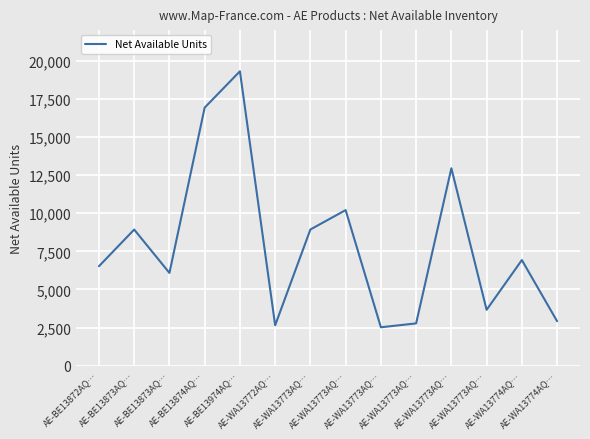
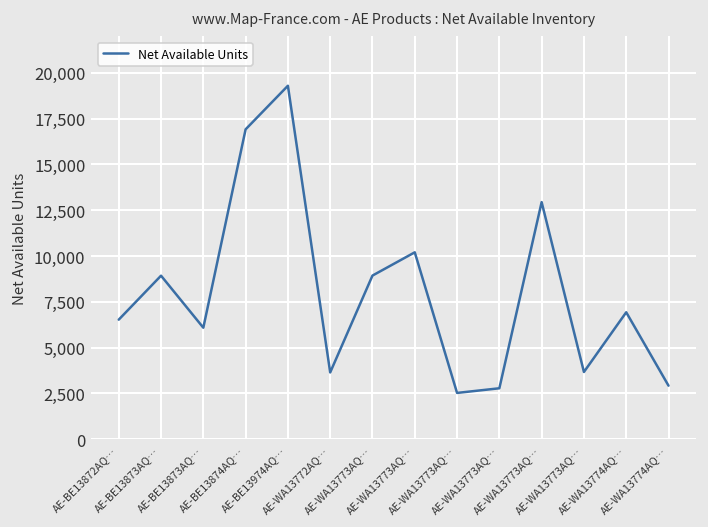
  {
    "AE-BE13872AQ…": "6,500",
    "AE-BE13874AQ…": "16,900",
    "AE-BE13974AQ…": "19,300",
-   "AE-WA13772AQ…": "2,700"
+   "AE-WA13772AQ…": "3,600"
  }
